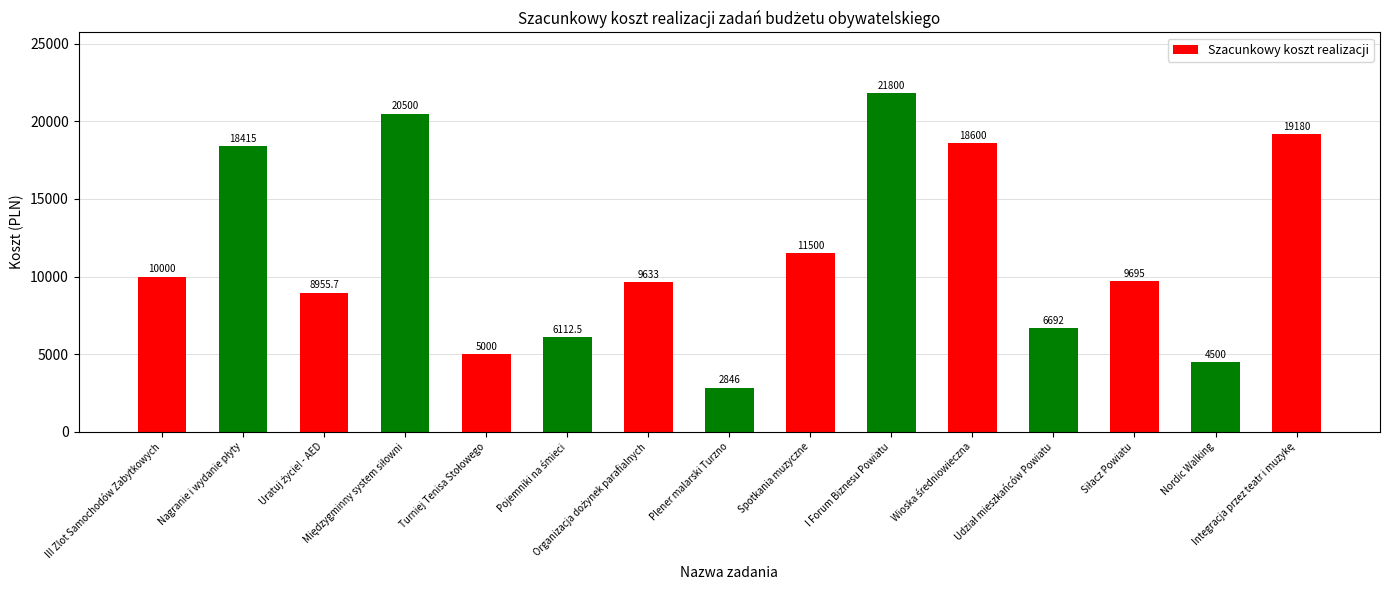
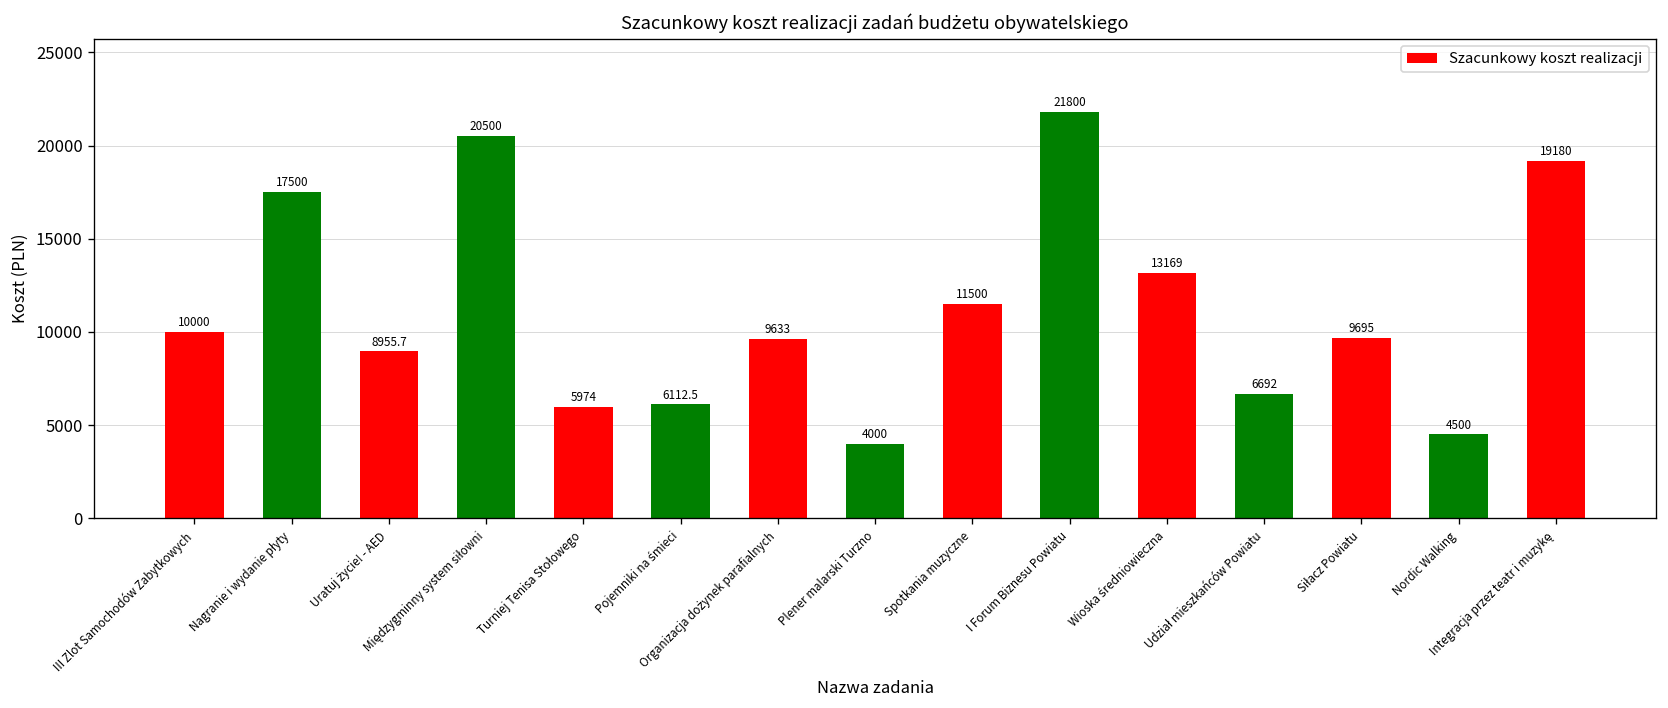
  {
    "III Zlot Samochodów Zabytkowych": 10000,
-   "Nagranie i wydanie płyty": 18415,
+   "Nagranie i wydanie płyty": 17500,
    "Uratuj życie! - AED": 8955.7,
    "Międzygminny system siłowni": 20500,
-   "Turniej Tenisa Stołowego": 5000,
+   "Turniej Tenisa Stołowego": 5974,
    "Pojemniki na śmieci": 6112.5,
    "Organizacja dożynek parafialnych": 9633,
-   "Plener malarski Turzno": 2846,
+   "Plener malarski Turzno": 4000,
    "Spotkania muzyczne": 11500,
    "I Forum Biznesu Powiatu": 21800,
-   "Wioska średniowieczna": 18600,
+   "Wioska średniowieczna": 13169,
    "Udział mieszkańców Powiatu": 6692,
    "Siłacz Powiatu": 9695,
    "Nordic Walking": 4500,
    "Integracja przez teatr i muzykę": 19180
  }
